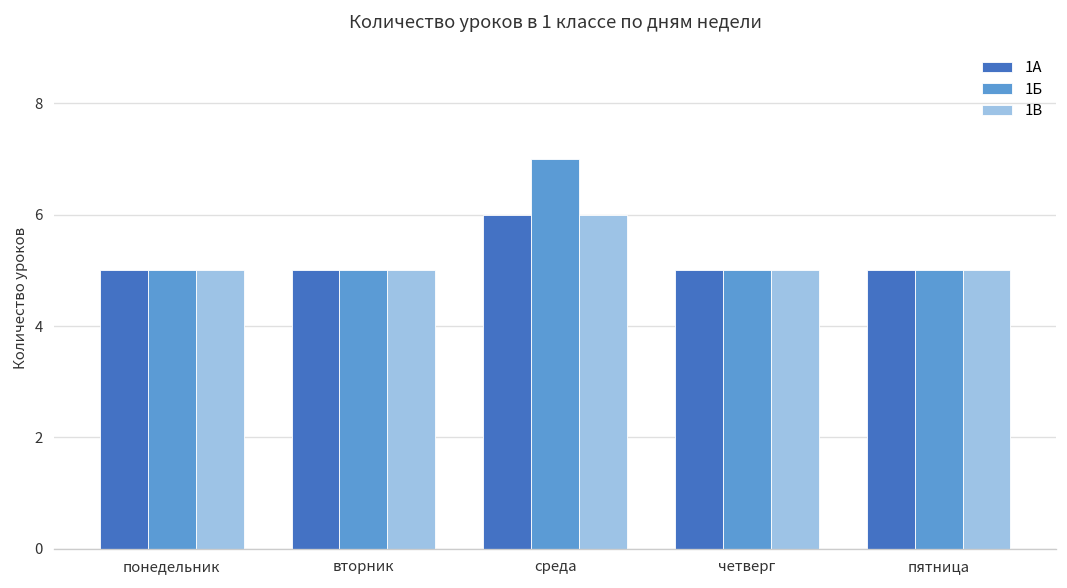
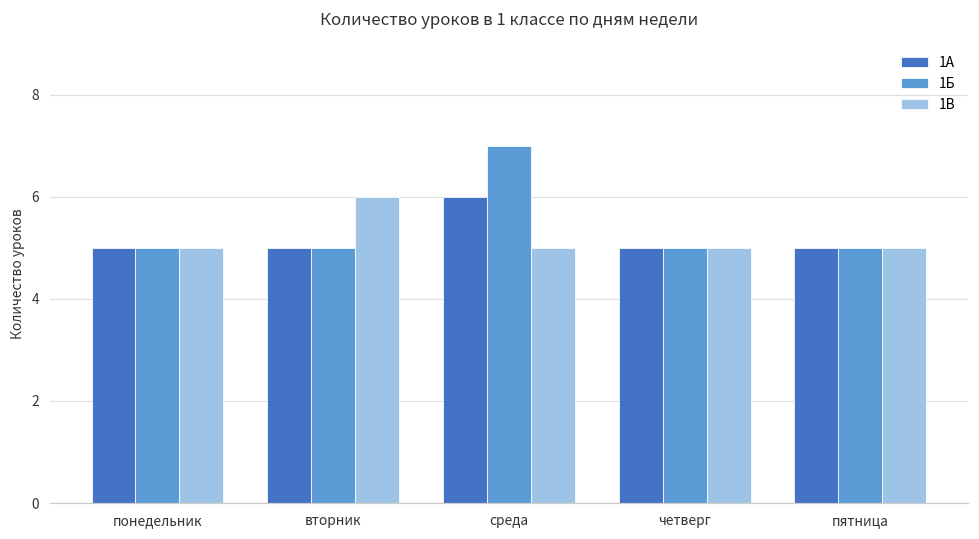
  {
    "1В": {
      "понедельник": 5,
-     "вторник": 5,
-     "среда": 6,
+     "вторник": 6,
+     "среда": 5,
      "четверг": 5,
      "пятница": 5
    }
  }
